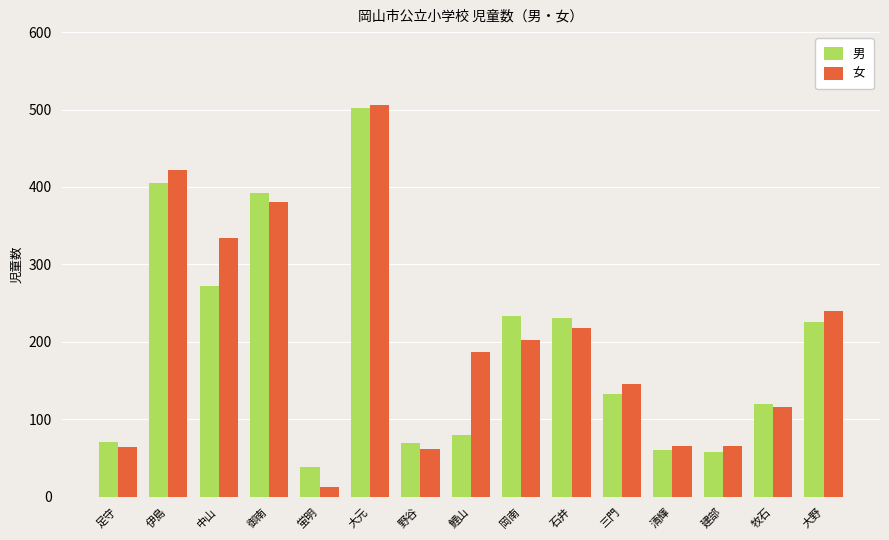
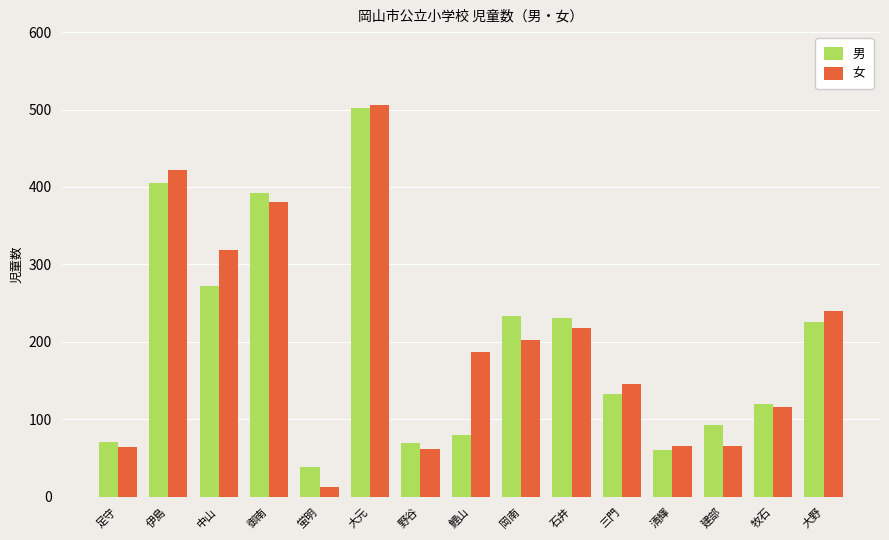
  {
    "男": {
      "足守": 70,
      "伊島": 410,
      "中山": 270,
      "御南": 390,
      "蛍明": 40,
      "大元": 500,
      "野谷": 70,
      "鯉山": 80,
      "岡南": 230,
      "石井": 230,
      "三門": 130,
      "清輝": 60,
-     "建部": 60,
+     "建部": 90,
      "牧石": 120,
      "大野": 230
    },
    "女": {
      "足守": 60,
      "伊島": 420,
-     "中山": 330,
+     "中山": 320,
      "御南": 380,
      "蛍明": 10,
      "大元": 510,
      "野谷": 60,
      "鯉山": 190,
      "岡南": 200,
      "石井": 220,
      "三門": 150,
      "清輝": 70,
      "建部": 70,
      "牧石": 120,
      "大野": 240
    }
  }
